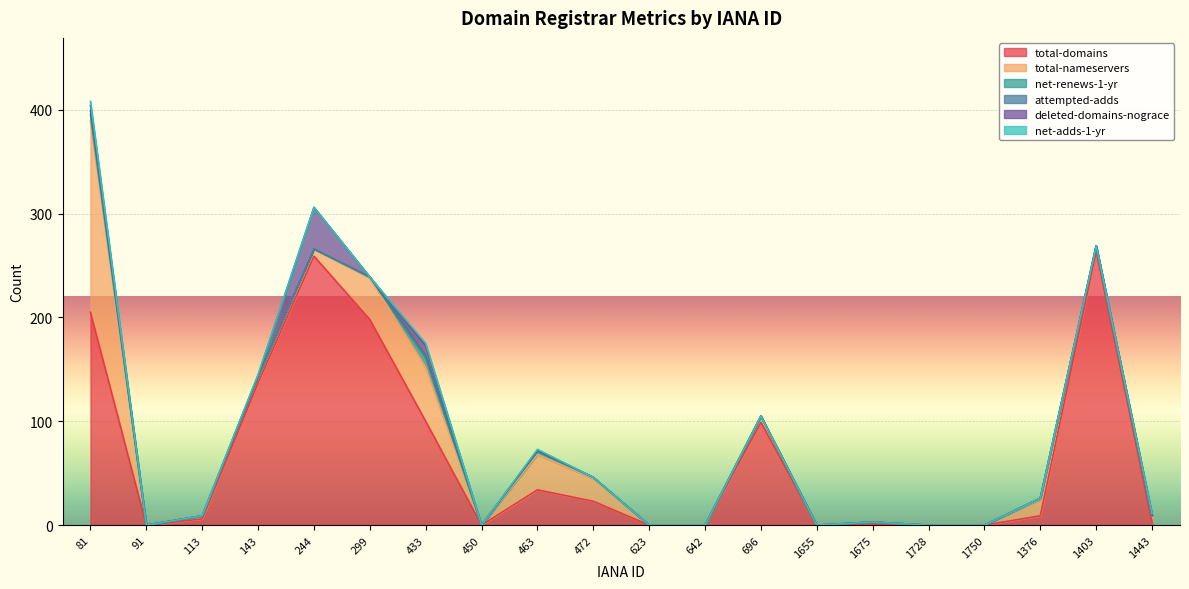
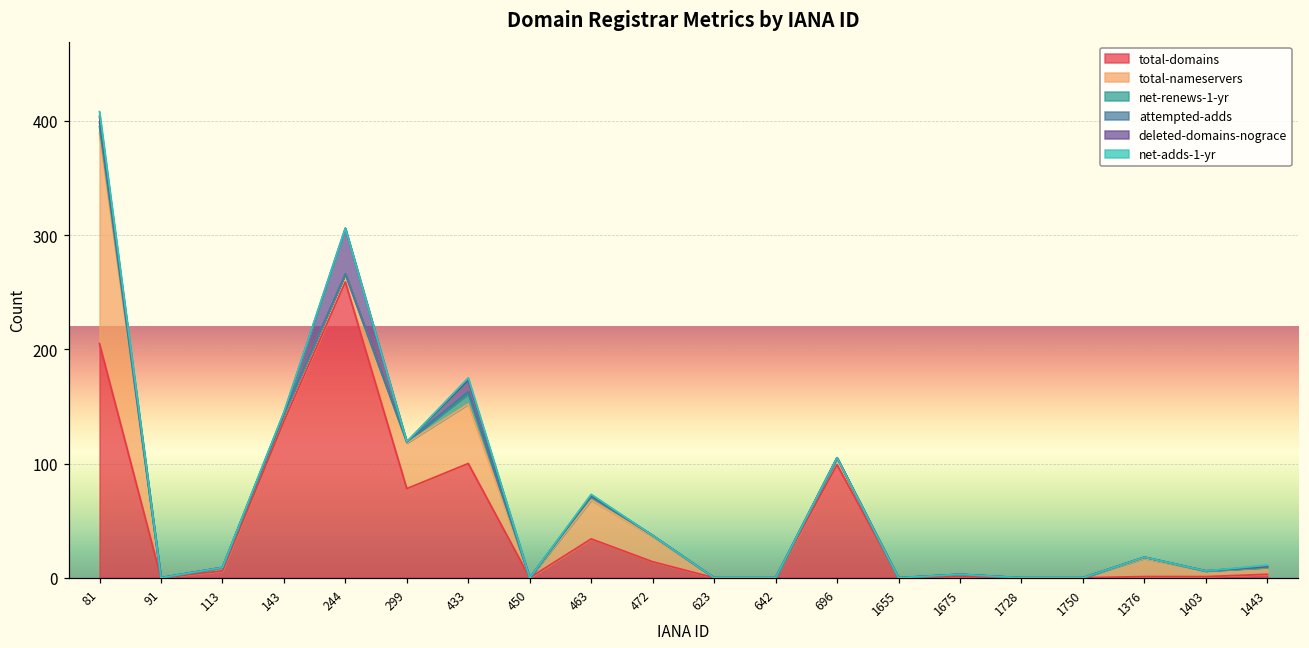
  {
    "total-domains": {
      "81": 205,
      "113": 6,
      "143": 137,
      "244": 259,
-     "299": 198,
+     "299": 78,
      "433": 100,
      "463": 34,
-     "472": 23,
+     "472": 14,
      "696": 99,
-     "1376": 9,
-     "1403": 264,
+     "1376": 1,
+     "1403": 1,
      "1443": 3
    },
    "total-nameservers": {
      "81": 184,
      "433": 52,
      "463": 34
    },
    "deleted-domains-nograce": {
      "81": 5
    }
  }
